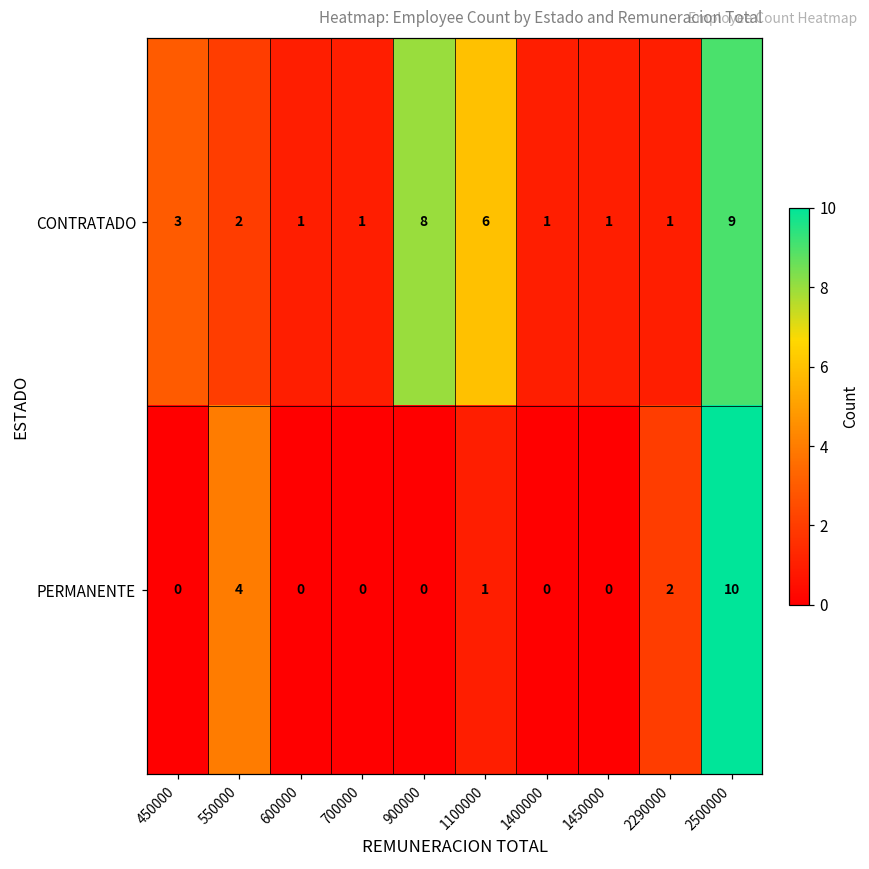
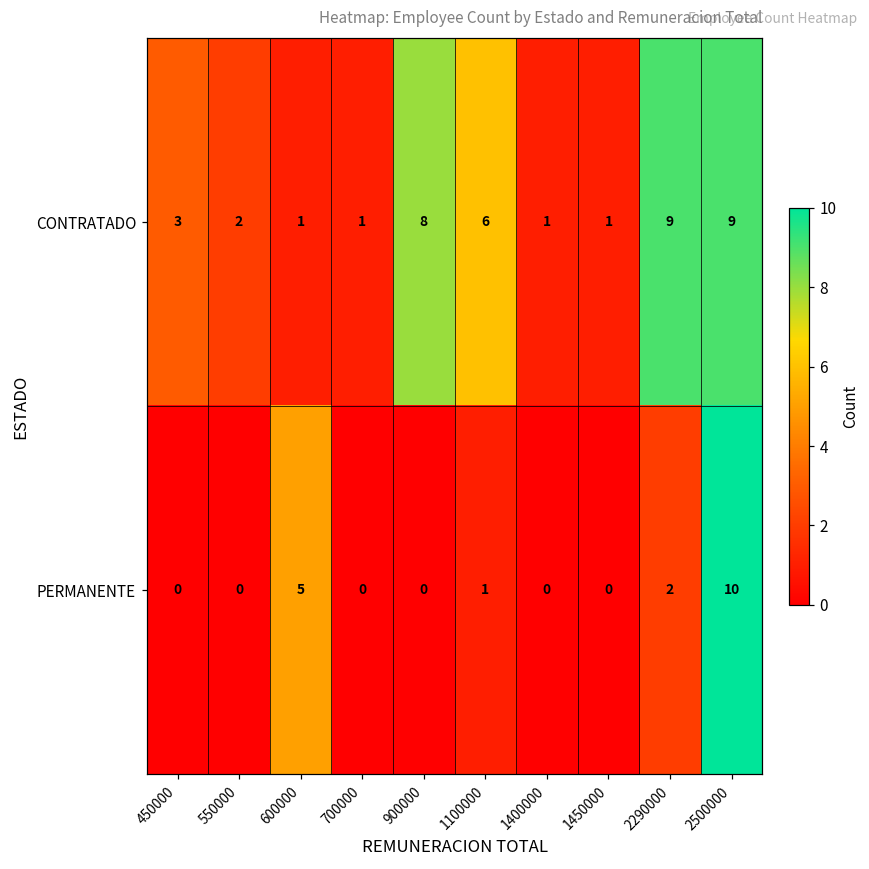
  {
    "CONTRATADO": {
      "450000": 3,
      "550000": 2,
      "600000": 1,
      "700000": 1,
      "900000": 8,
      "1100000": 6,
      "1400000": 1,
      "1450000": 1,
-     "2290000": 1,
+     "2290000": 9,
      "2500000": 9
    },
    "PERMANENTE": {
      "450000": 0,
-     "550000": 4,
-     "600000": 0,
+     "550000": 0,
+     "600000": 5,
      "700000": 0,
      "900000": 0,
      "1100000": 1,
      "1400000": 0,
      "1450000": 0,
      "2290000": 2,
      "2500000": 10
    }
  }
